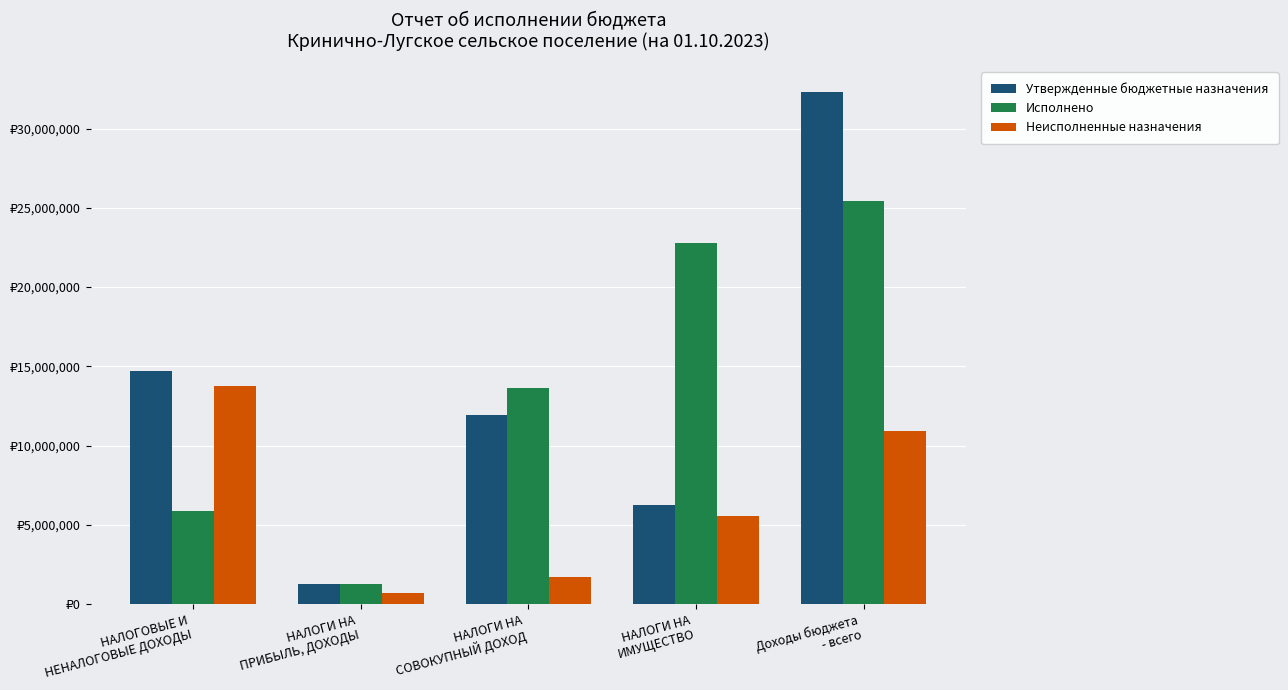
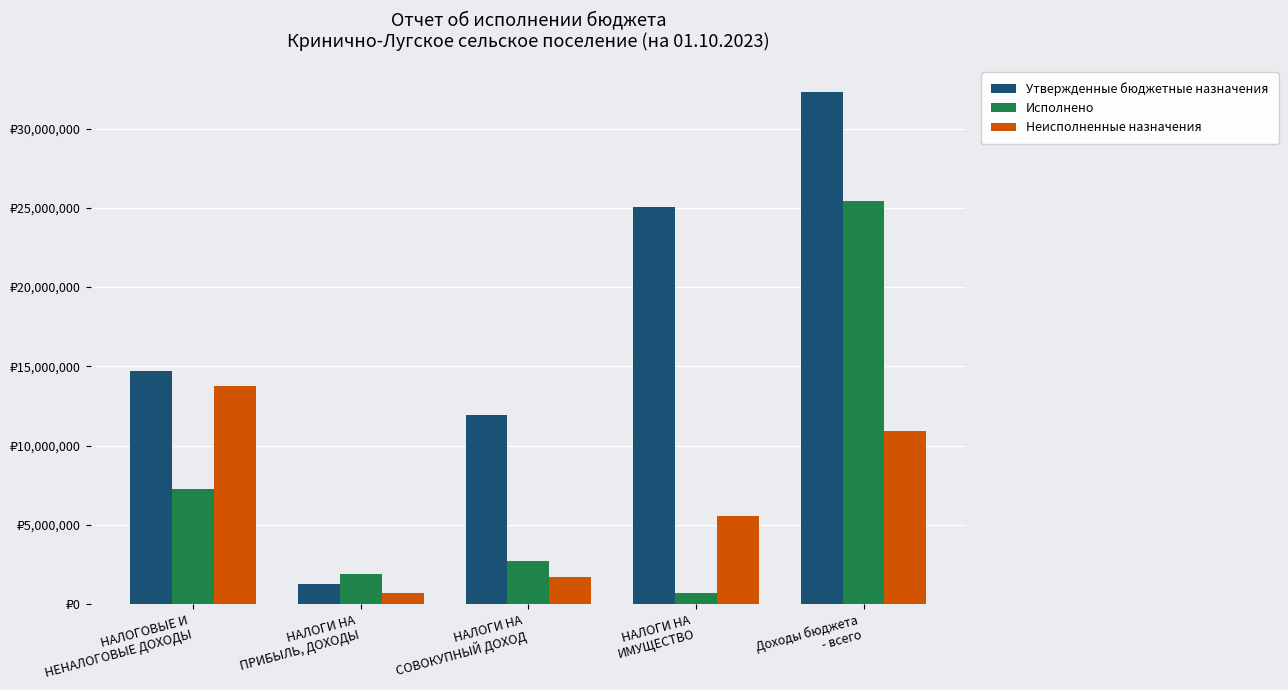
  {
    "Утвержденные бюджетные назначения": {
      "НАЛОГОВЫЕ И НЕНАЛОГОВЫЕ ДОХОДЫ": "₽14,700,000",
      "НАЛОГИ НА ПРИБЫЛЬ, ДОХОДЫ": "₽1,200,000",
      "НАЛОГИ НА СОВОКУПНЫЙ ДОХОД": "₽11,900,000",
-     "НАЛОГИ НА ИМУЩЕСТВО": "₽6,200,000",
+     "НАЛОГИ НА ИМУЩЕСТВО": "₽25,000,000",
      "Доходы бюджета - всего": "₽32,300,000"
    },
    "Исполнено": {
-     "НАЛОГОВЫЕ И НЕНАЛОГОВЫЕ ДОХОДЫ": "₽5,900,000",
-     "НАЛОГИ НА ПРИБЫЛЬ, ДОХОДЫ": "₽1,300,000",
-     "НАЛОГИ НА СОВОКУПНЫЙ ДОХОД": "₽13,600,000",
-     "НАЛОГИ НА ИМУЩЕСТВО": "₽22,800,000",
+     "НАЛОГОВЫЕ И НЕНАЛОГОВЫЕ ДОХОДЫ": "₽7,200,000",
+     "НАЛОГИ НА ПРИБЫЛЬ, ДОХОДЫ": "₽1,900,000",
+     "НАЛОГИ НА СОВОКУПНЫЙ ДОХОД": "₽2,700,000",
+     "НАЛОГИ НА ИМУЩЕСТВО": "₽700,000",
      "Доходы бюджета - всего": "₽25,400,000"
    },
    "Неисполненные назначения": {
      "НАЛОГОВЫЕ И НЕНАЛОГОВЫЕ ДОХОДЫ": "₽13,700,000",
      "НАЛОГИ НА ПРИБЫЛЬ, ДОХОДЫ": "₽700,000",
      "НАЛОГИ НА СОВОКУПНЫЙ ДОХОД": "₽1,700,000",
      "НАЛОГИ НА ИМУЩЕСТВО": "₽5,500,000",
      "Доходы бюджета - всего": "₽10,900,000"
    }
  }
